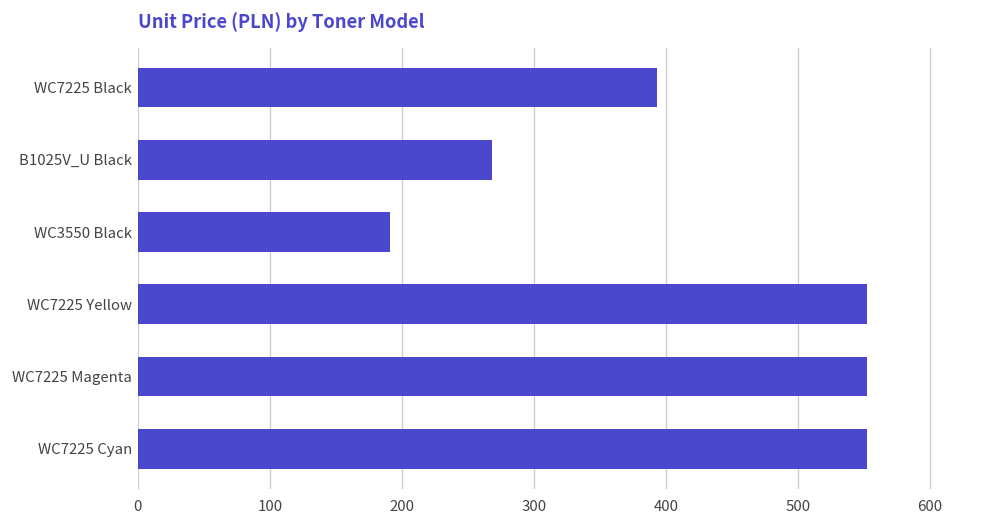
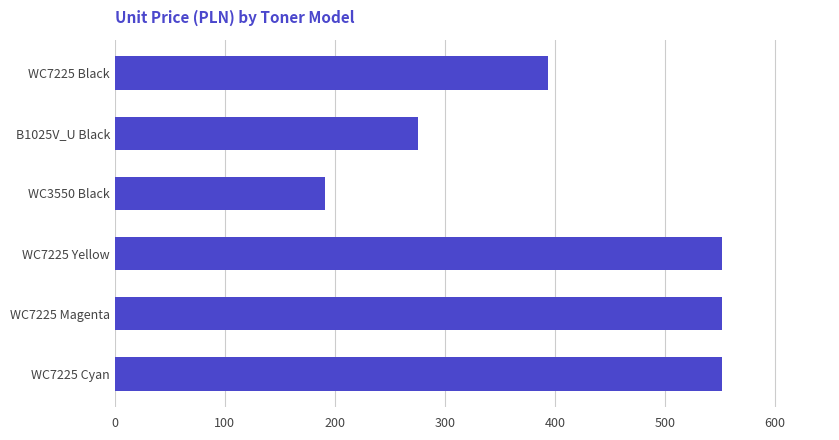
  {
    "WC7225 Black": 394,
-   "B1025V_U Black": 268,
+   "B1025V_U Black": 276,
    "WC3550 Black": 191,
    "WC7225 Yellow": 552,
    "WC7225 Magenta": 552,
    "WC7225 Cyan": 552
  }
